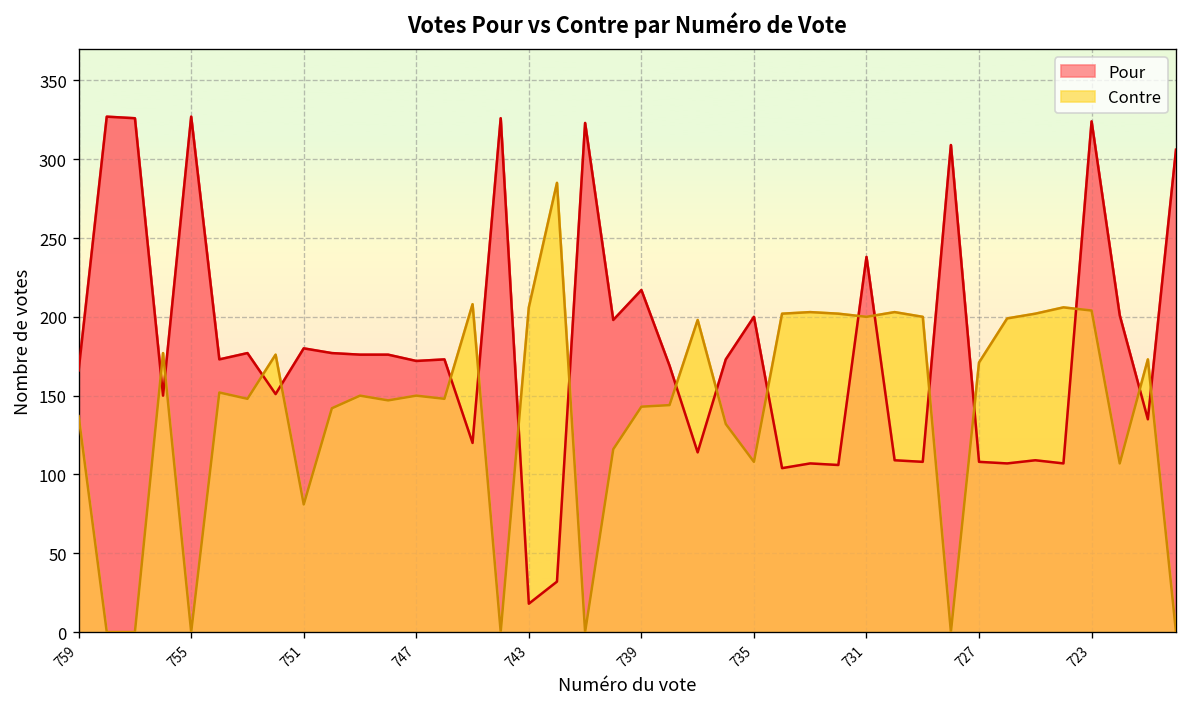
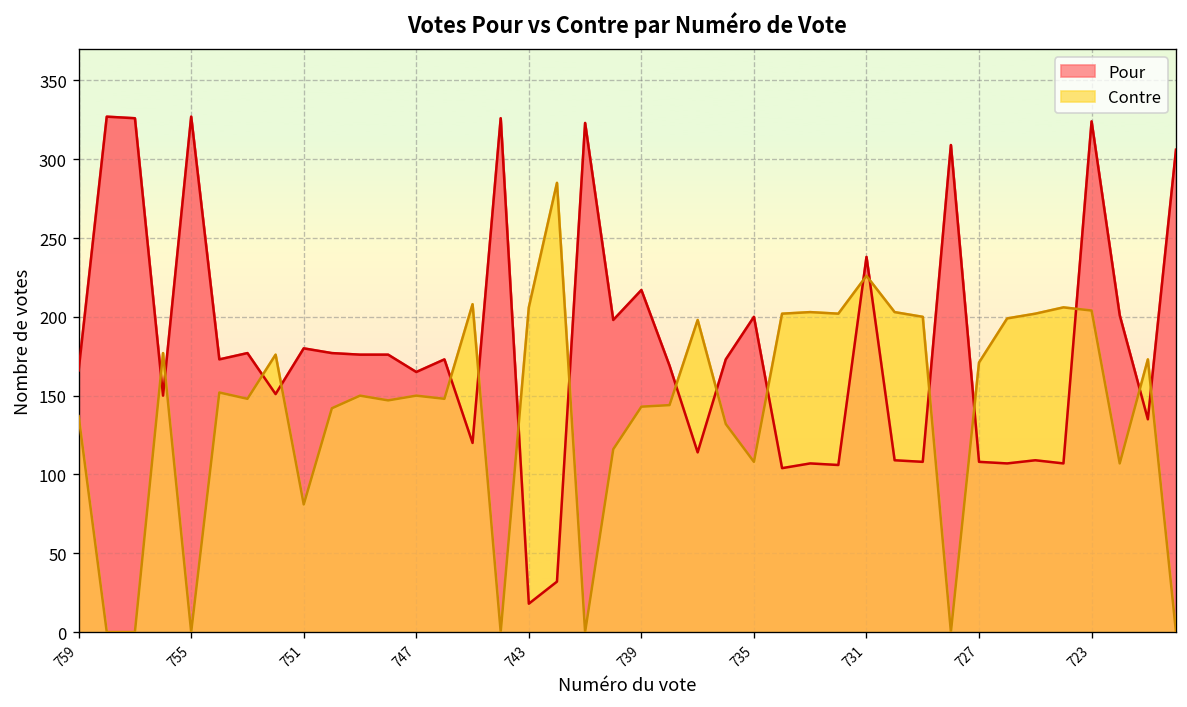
  {
    "Pour": {
      "759": 166,
      "755": 327,
      "751": 180,
-     "747": 172,
+     "747": 165,
      "743": 18,
      "739": 217,
      "735": 200,
      "731": 238,
      "727": 108,
      "723": 324
    },
    "Contre": {
      "759": 137,
      "755": 0,
      "751": 81,
      "747": 150,
      "743": 206,
      "739": 143,
      "735": 108,
-     "731": 200,
+     "731": 226,
      "727": 171,
      "723": 204
    }
  }
